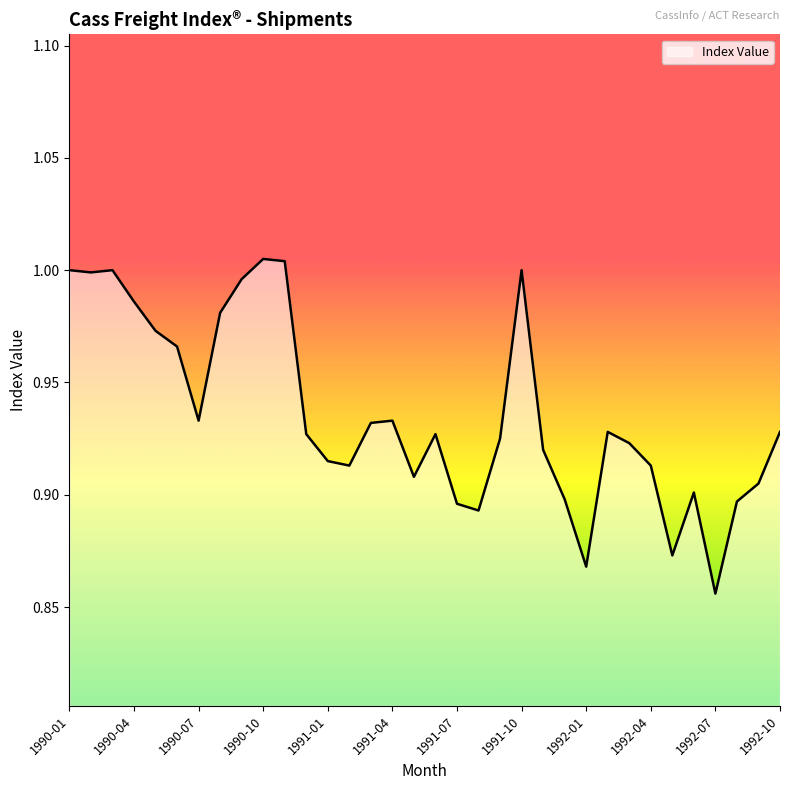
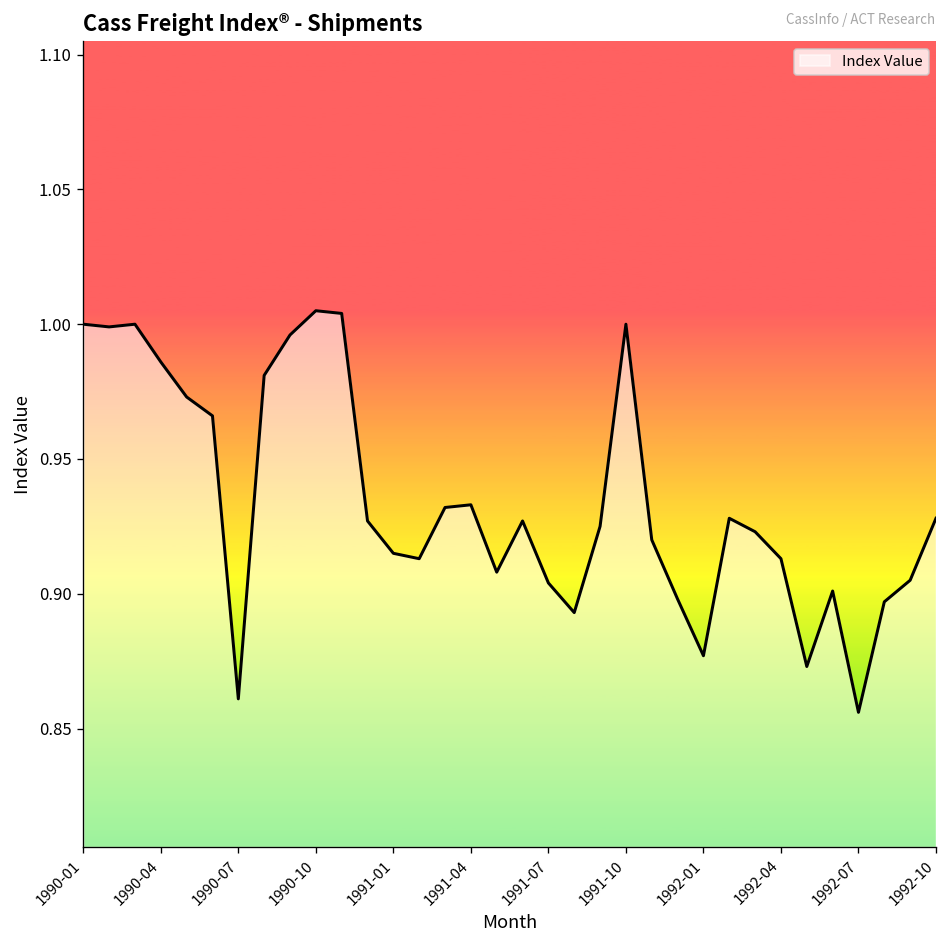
  {
    "1990-01": 1.000,
    "1990-04": 0.986,
-   "1990-07": 0.933,
+   "1990-07": 0.861,
    "1990-10": 1.005,
    "1991-01": 0.915,
    "1991-04": 0.933,
-   "1991-07": 0.896,
+   "1991-07": 0.904,
    "1991-10": 1.000,
-   "1992-01": 0.868,
+   "1992-01": 0.877,
    "1992-04": 0.913,
    "1992-07": 0.856,
    "1992-10": 0.928
  }
